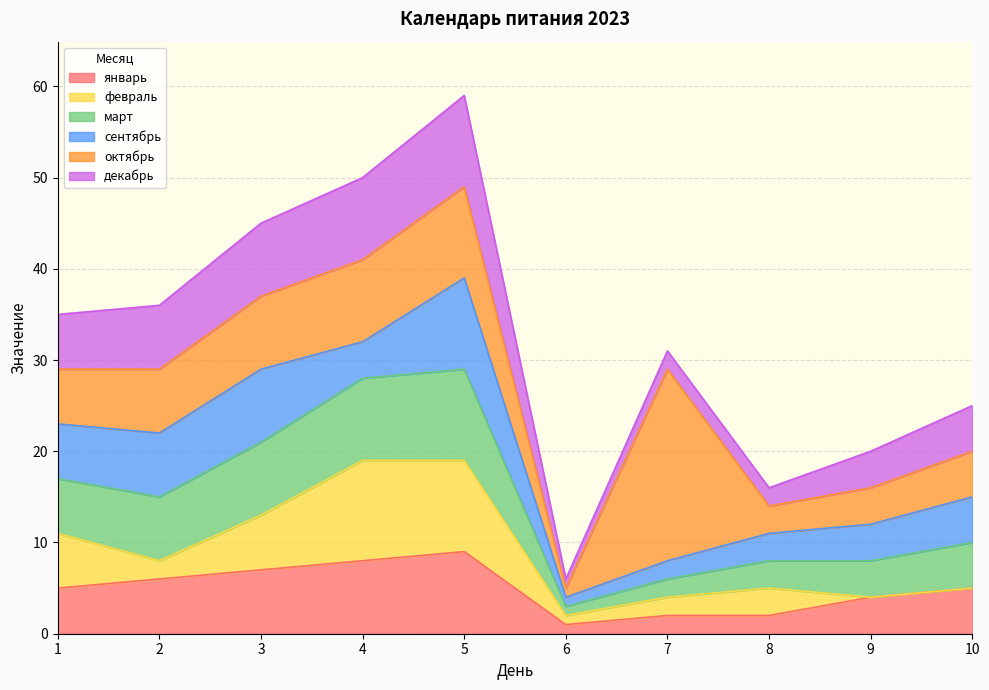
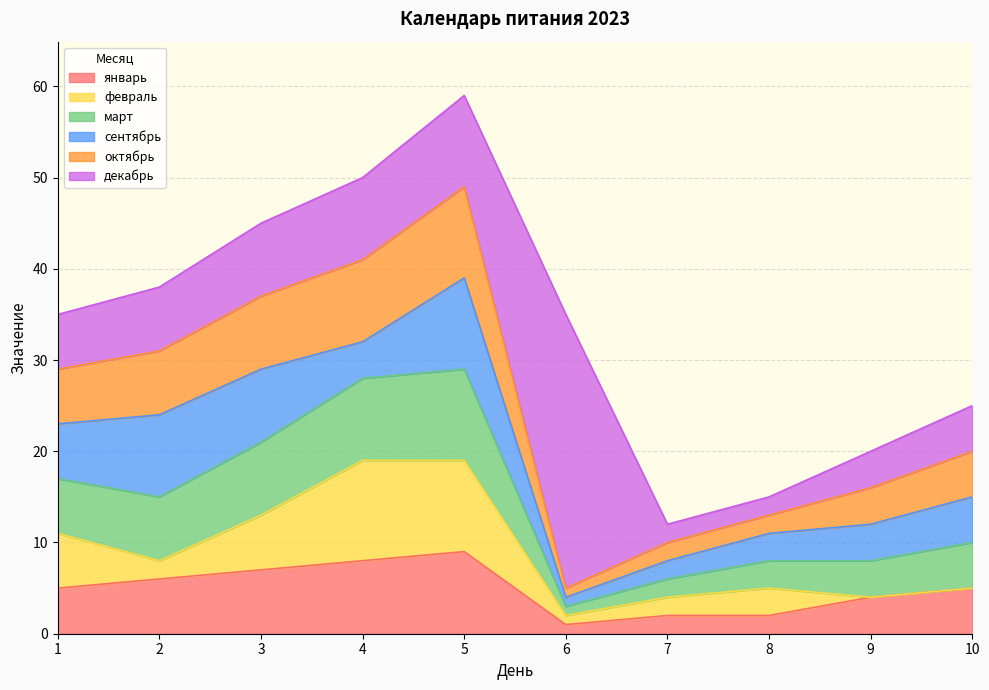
  {
    "январь": {
      "1": 5,
      "2": 6,
      "3": 7,
      "4": 8,
      "5": 9,
      "6": 1,
      "7": 2,
      "8": 2
    },
    "февраль": {
      "1": 6,
      "2": 2,
      "3": 6,
      "4": 11,
      "5": 10,
      "6": 1,
      "7": 2,
      "8": 3
    },
    "март": {
      "1": 6,
      "2": 7,
      "3": 8,
      "4": 9,
      "5": 10,
      "6": 1,
      "7": 2,
      "8": 3,
      "9": 4,
      "10": 5
    },
    "сентябрь": {
      "1": 6,
-     "2": 7,
+     "2": 9,
      "3": 8,
      "4": 4,
      "5": 10,
      "6": 1,
      "7": 2,
      "8": 3,
      "9": 4,
      "10": 5
    },
    "октябрь": {
      "1": 6,
      "2": 7,
      "3": 8,
      "4": 9,
      "5": 10,
      "6": 1,
-     "7": 21,
-     "8": 3,
+     "7": 2,
+     "8": 2,
      "9": 4,
      "10": 5
    },
    "декабрь": {
      "1": 6,
      "2": 7,
      "3": 8,
      "4": 9,
      "5": 10,
-     "6": 1,
+     "6": 30,
      "7": 2,
      "8": 2,
      "9": 4,
      "10": 5
    }
  }
